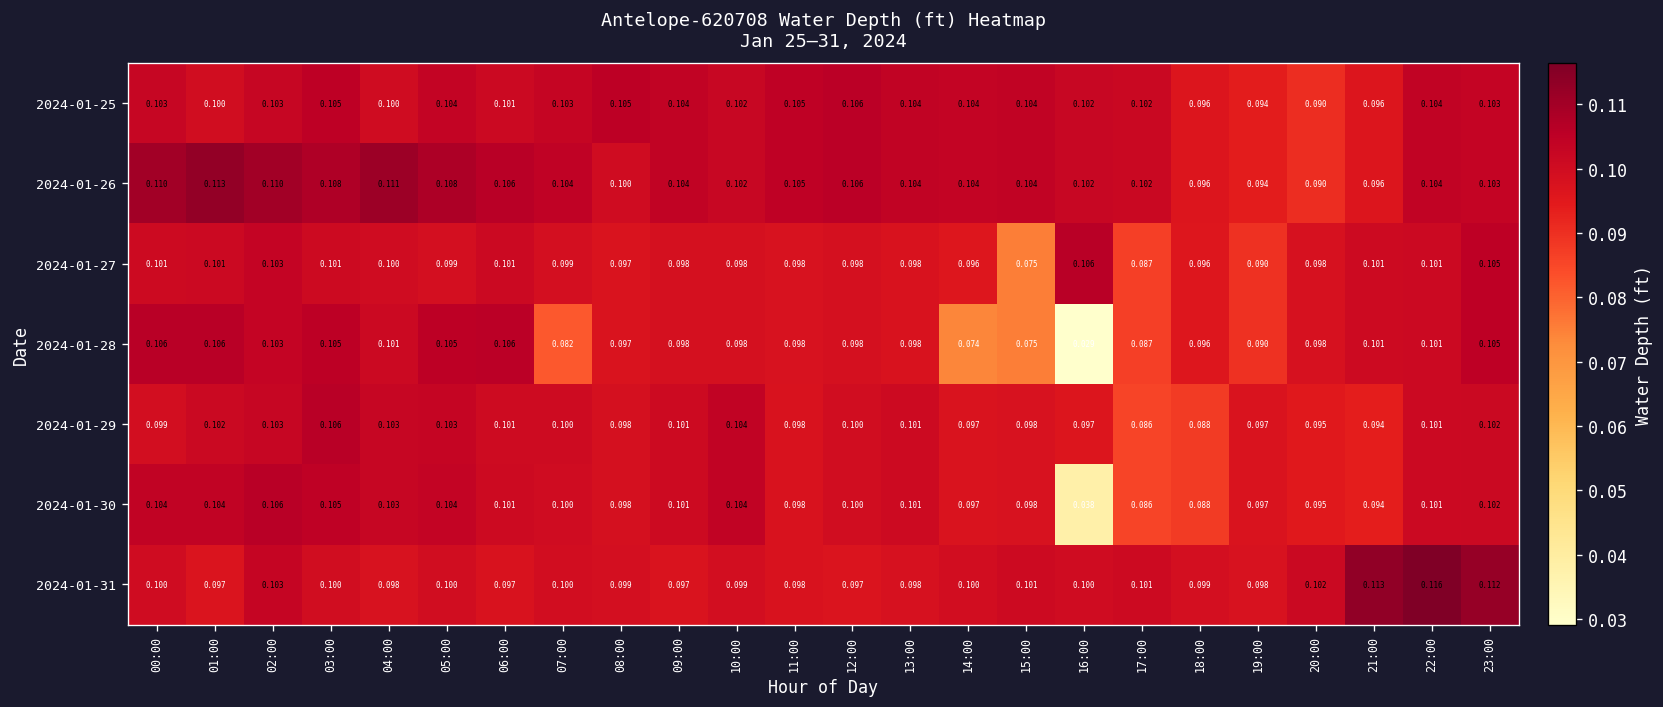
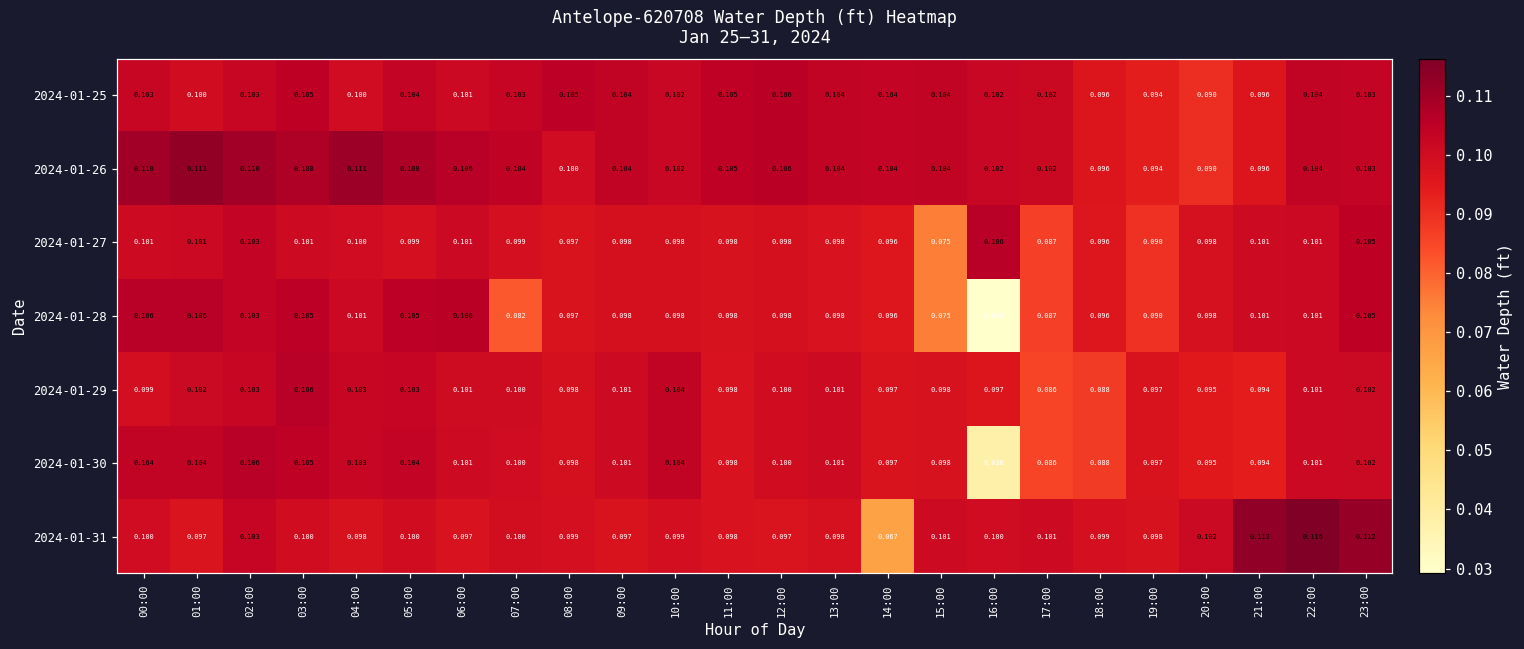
  {
    "2024-01-25": {
      "00:00": 0.103,
      "01:00": 0.100,
      "02:00": 0.103,
      "03:00": 0.105,
      "04:00": 0.100,
      "05:00": 0.104,
      "06:00": 0.101,
      "07:00": 0.103,
      "08:00": 0.105,
      "09:00": 0.104,
      "10:00": 0.102,
      "11:00": 0.105,
      "12:00": 0.106,
      "13:00": 0.104,
      "14:00": 0.104,
      "15:00": 0.104,
      "16:00": 0.102,
      "17:00": 0.102,
      "18:00": 0.096,
      "19:00": 0.094,
      "20:00": 0.090,
      "21:00": 0.096,
      "22:00": 0.104,
      "23:00": 0.103
    },
    "2024-01-26": {
      "00:00": 0.110,
      "01:00": 0.113,
      "02:00": 0.110,
      "03:00": 0.108,
      "04:00": 0.111,
      "05:00": 0.108,
      "06:00": 0.106,
      "07:00": 0.104,
      "08:00": 0.100,
      "09:00": 0.104,
      "10:00": 0.102,
      "11:00": 0.105,
      "12:00": 0.106,
      "13:00": 0.104,
      "14:00": 0.104,
      "15:00": 0.104,
      "16:00": 0.102,
      "17:00": 0.102,
      "18:00": 0.096,
      "19:00": 0.094,
      "20:00": 0.090,
      "21:00": 0.096,
      "22:00": 0.104,
      "23:00": 0.103
    },
    "2024-01-27": {
      "00:00": 0.101,
      "01:00": 0.101,
      "02:00": 0.103,
      "03:00": 0.101,
      "04:00": 0.100,
      "05:00": 0.099,
      "06:00": 0.101,
      "07:00": 0.099,
      "08:00": 0.097,
      "09:00": 0.098,
      "10:00": 0.098,
      "11:00": 0.098,
      "12:00": 0.098,
      "13:00": 0.098,
      "14:00": 0.096,
      "15:00": 0.075,
      "16:00": 0.106,
      "17:00": 0.087,
      "18:00": 0.096,
      "19:00": 0.090,
      "20:00": 0.098,
      "21:00": 0.101,
      "22:00": 0.101,
      "23:00": 0.105
    },
    "2024-01-28": {
      "00:00": 0.106,
      "01:00": 0.106,
      "02:00": 0.103,
      "03:00": 0.105,
      "04:00": 0.101,
      "05:00": 0.105,
      "06:00": 0.106,
      "07:00": 0.082,
      "08:00": 0.097,
      "09:00": 0.098,
      "10:00": 0.098,
      "11:00": 0.098,
      "12:00": 0.098,
      "13:00": 0.098,
-     "14:00": 0.074,
+     "14:00": 0.096,
      "15:00": 0.075,
      "16:00": 0.029,
      "17:00": 0.087,
      "18:00": 0.096,
      "19:00": 0.090,
      "20:00": 0.098,
      "21:00": 0.101,
      "22:00": 0.101,
      "23:00": 0.105
    },
    "2024-01-29": {
      "00:00": 0.099,
      "01:00": 0.102,
      "02:00": 0.103,
      "03:00": 0.106,
      "04:00": 0.103,
      "05:00": 0.103,
      "06:00": 0.101,
      "07:00": 0.100,
      "08:00": 0.098,
      "09:00": 0.101,
      "10:00": 0.104,
      "11:00": 0.098,
      "12:00": 0.100,
      "13:00": 0.101,
      "14:00": 0.097,
      "15:00": 0.098,
      "16:00": 0.097,
      "17:00": 0.086,
      "18:00": 0.088,
      "19:00": 0.097,
      "20:00": 0.095,
      "21:00": 0.094,
      "22:00": 0.101,
      "23:00": 0.102
    },
    "2024-01-30": {
      "00:00": 0.104,
      "01:00": 0.104,
      "02:00": 0.106,
      "03:00": 0.105,
      "04:00": 0.103,
      "05:00": 0.104,
      "06:00": 0.101,
      "07:00": 0.100,
      "08:00": 0.098,
      "09:00": 0.101,
      "10:00": 0.104,
      "11:00": 0.098,
      "12:00": 0.100,
      "13:00": 0.101,
      "14:00": 0.097,
      "15:00": 0.098,
      "16:00": 0.038,
      "17:00": 0.086,
      "18:00": 0.088,
      "19:00": 0.097,
      "20:00": 0.095,
      "21:00": 0.094,
      "22:00": 0.101,
      "23:00": 0.102
    },
    "2024-01-31": {
      "00:00": 0.100,
      "01:00": 0.097,
      "02:00": 0.103,
      "03:00": 0.100,
      "04:00": 0.098,
      "05:00": 0.100,
      "06:00": 0.097,
      "07:00": 0.100,
      "08:00": 0.099,
      "09:00": 0.097,
      "10:00": 0.099,
      "11:00": 0.098,
      "12:00": 0.097,
      "13:00": 0.098,
-     "14:00": 0.100,
+     "14:00": 0.067,
      "15:00": 0.101,
      "16:00": 0.100,
      "17:00": 0.101,
      "18:00": 0.099,
      "19:00": 0.098,
      "20:00": 0.102,
      "21:00": 0.113,
      "22:00": 0.116,
      "23:00": 0.112
    }
  }
